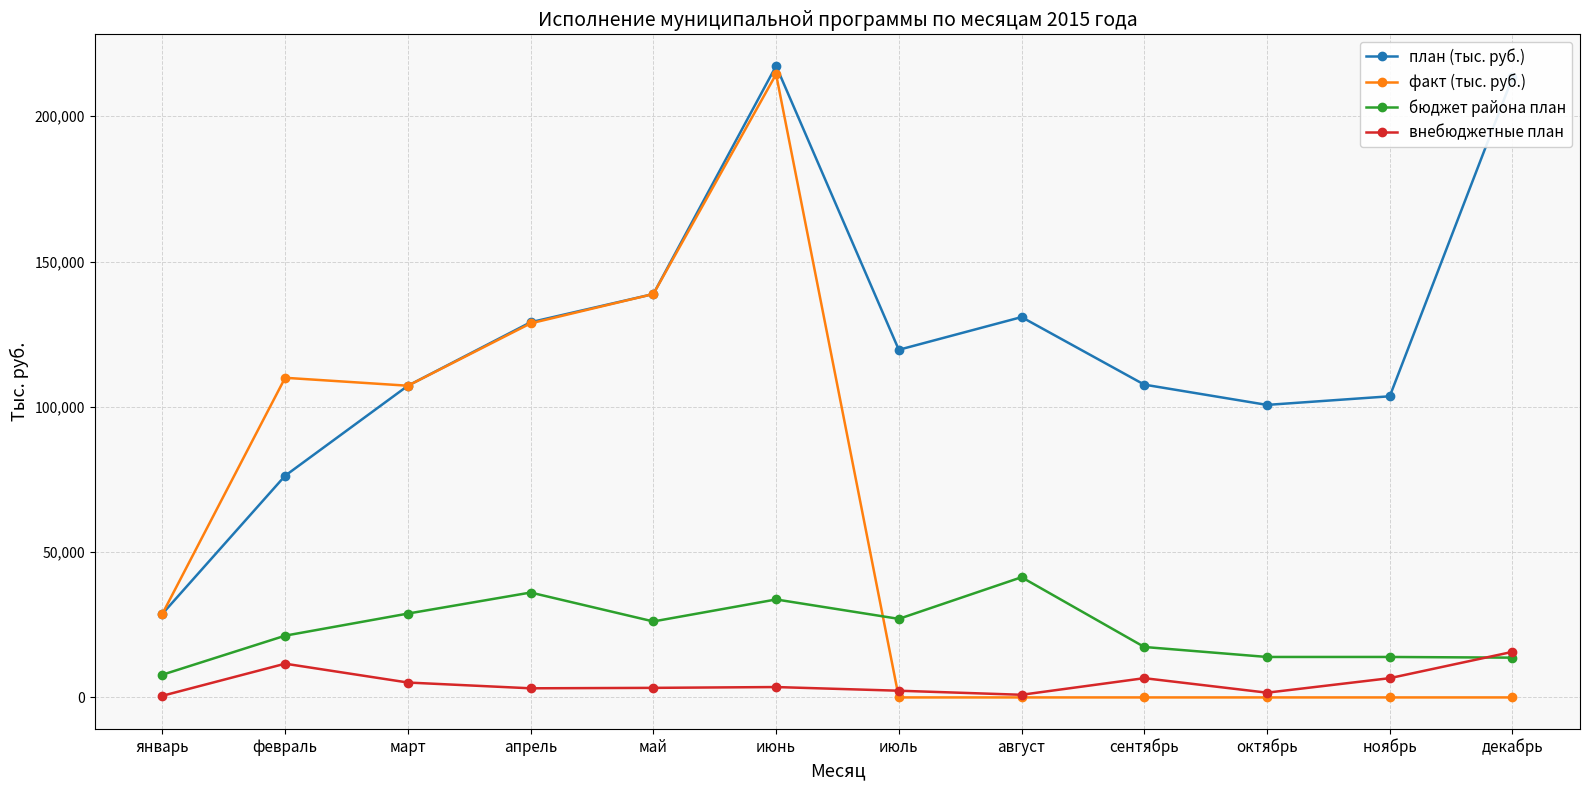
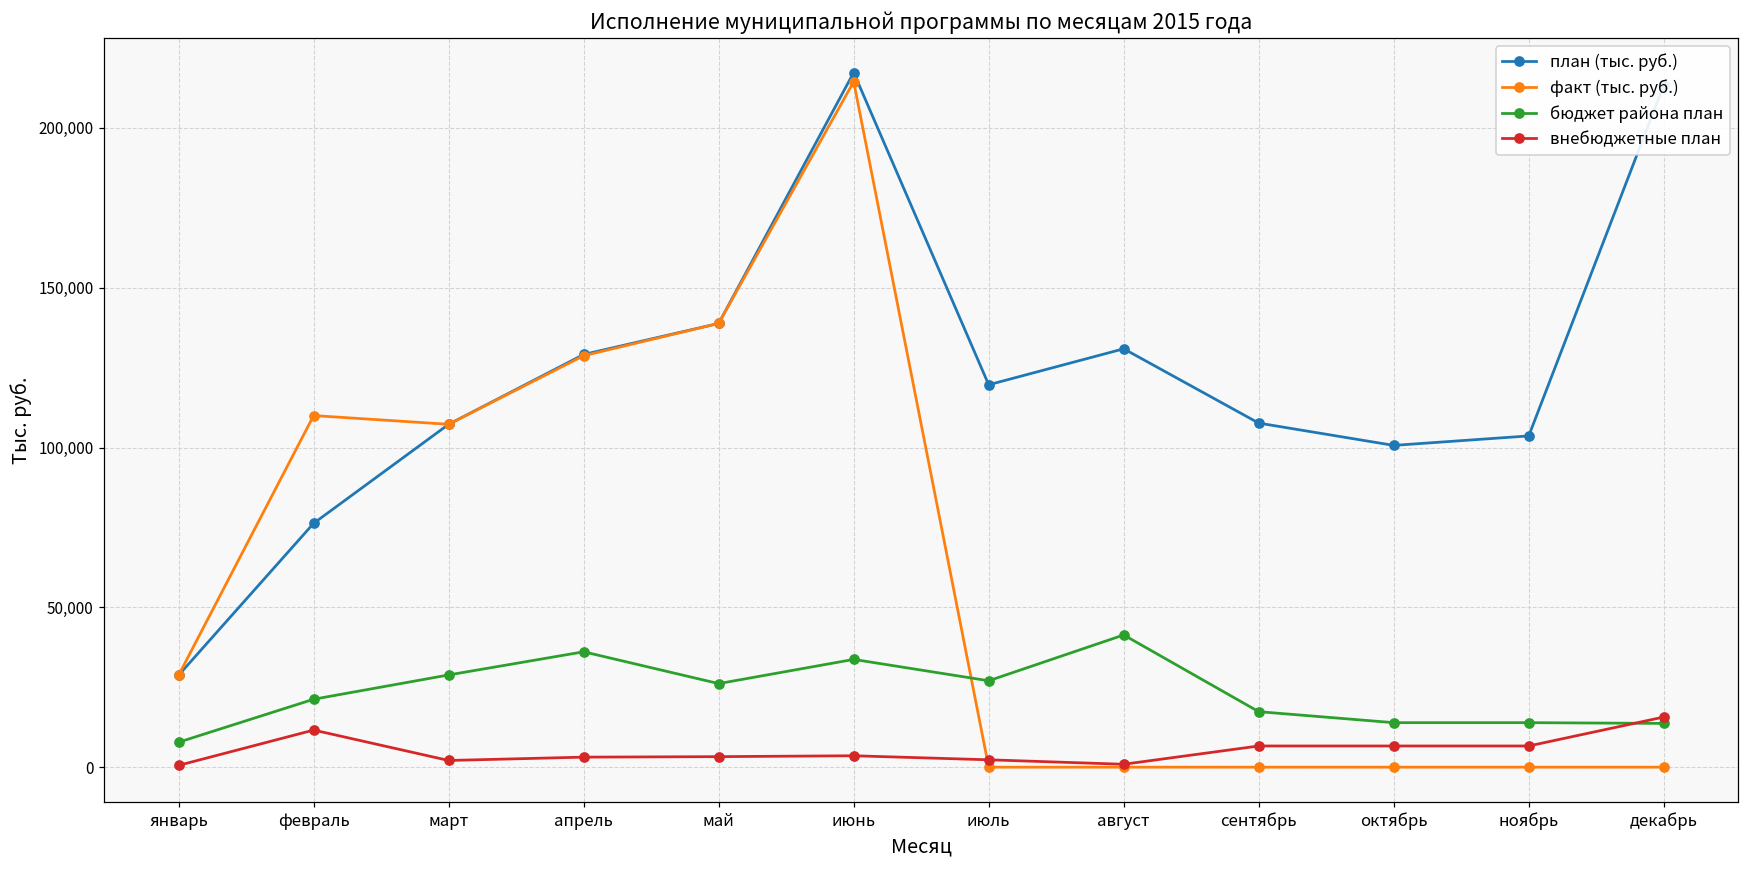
  {
    "план (тыс. руб.)": {
      "февраль": "76,000",
      "июнь": "217,000",
      "июль": "120,000",
      "август": "131,000",
      "сентябрь": "108,000",
      "октябрь": "101,000",
      "ноябрь": "104,000"
    },
    "факт (тыс. руб.)": {
      "февраль": "110,000",
      "июнь": "214,000",
      "июль": "0",
      "август": "0",
      "сентябрь": "0",
      "октябрь": "0",
      "ноябрь": "0",
      "декабрь": "0"
    },
    "бюджет района план": {
      "январь": "8,000",
      "февраль": "21,000",
      "март": "29,000",
      "апрель": "36,000",
      "май": "26,000",
      "июнь": "34,000",
      "июль": "27,000",
      "август": "41,000",
      "сентябрь": "17,000",
      "октябрь": "14,000",
      "ноябрь": "14,000",
      "декабрь": "14,000"
    },
    "внебюджетные план": {
      "январь": "1,000",
      "февраль": "12,000",
-     "март": "5,000",
+     "март": "2,000",
      "апрель": "3,000",
      "май": "3,000",
      "июнь": "4,000",
      "июль": "2,000",
      "август": "1,000",
      "сентябрь": "7,000",
-     "октябрь": "2,000",
+     "октябрь": "7,000",
      "ноябрь": "7,000",
      "декабрь": "16,000"
    }
  }
